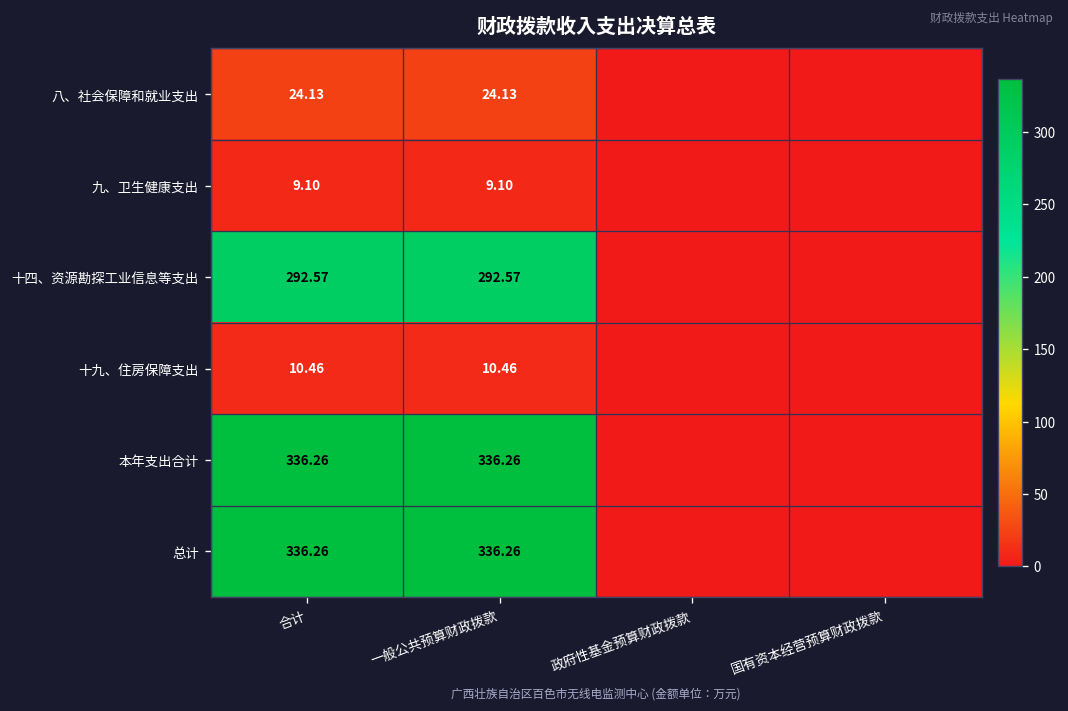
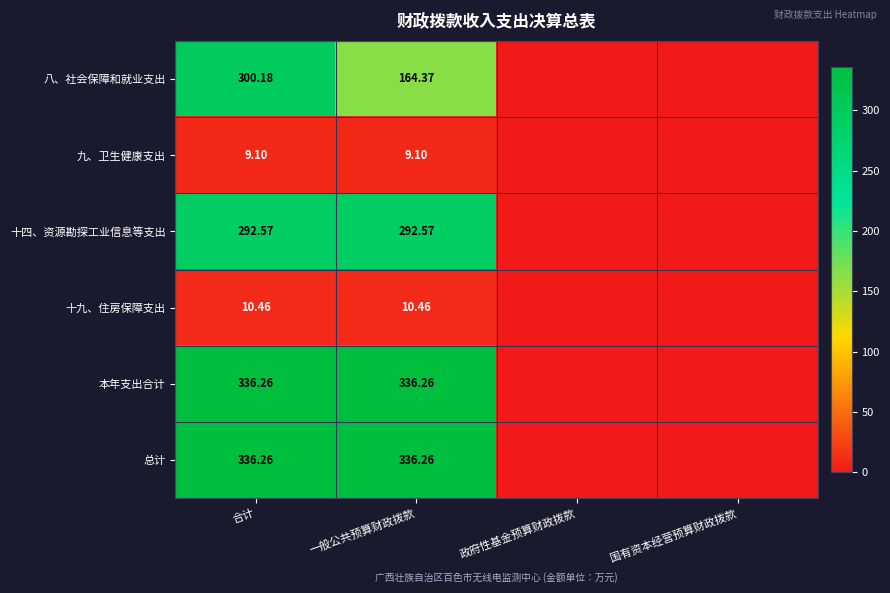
  {
    "八、社会保障和就业支出": {
-     "合计": 24.13,
-     "一般公共预算财政拨款": 24.13
+     "合计": 300.18,
+     "一般公共预算财政拨款": 164.37
    },
    "九、卫生健康支出": {
      "合计": 9.10,
      "一般公共预算财政拨款": 9.10
    },
    "十四、资源勘探工业信息等支出": {
      "合计": 292.57,
      "一般公共预算财政拨款": 292.57
    },
    "十九、住房保障支出": {
      "合计": 10.46,
      "一般公共预算财政拨款": 10.46
    },
    "本年支出合计": {
      "合计": 336.26,
      "一般公共预算财政拨款": 336.26
    },
    "总计": {
      "合计": 336.26,
      "一般公共预算财政拨款": 336.26
    }
  }
